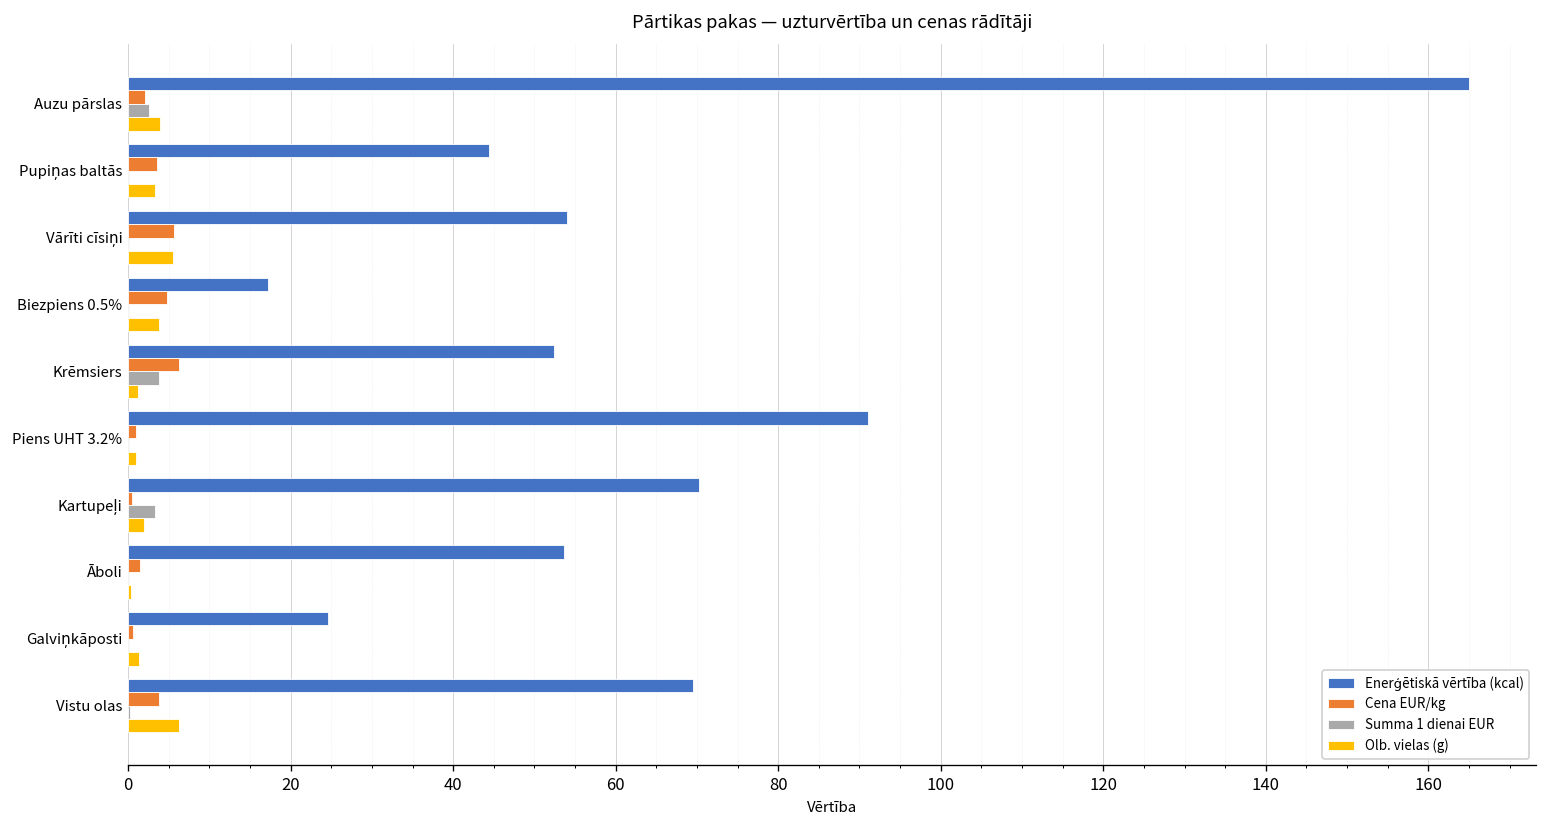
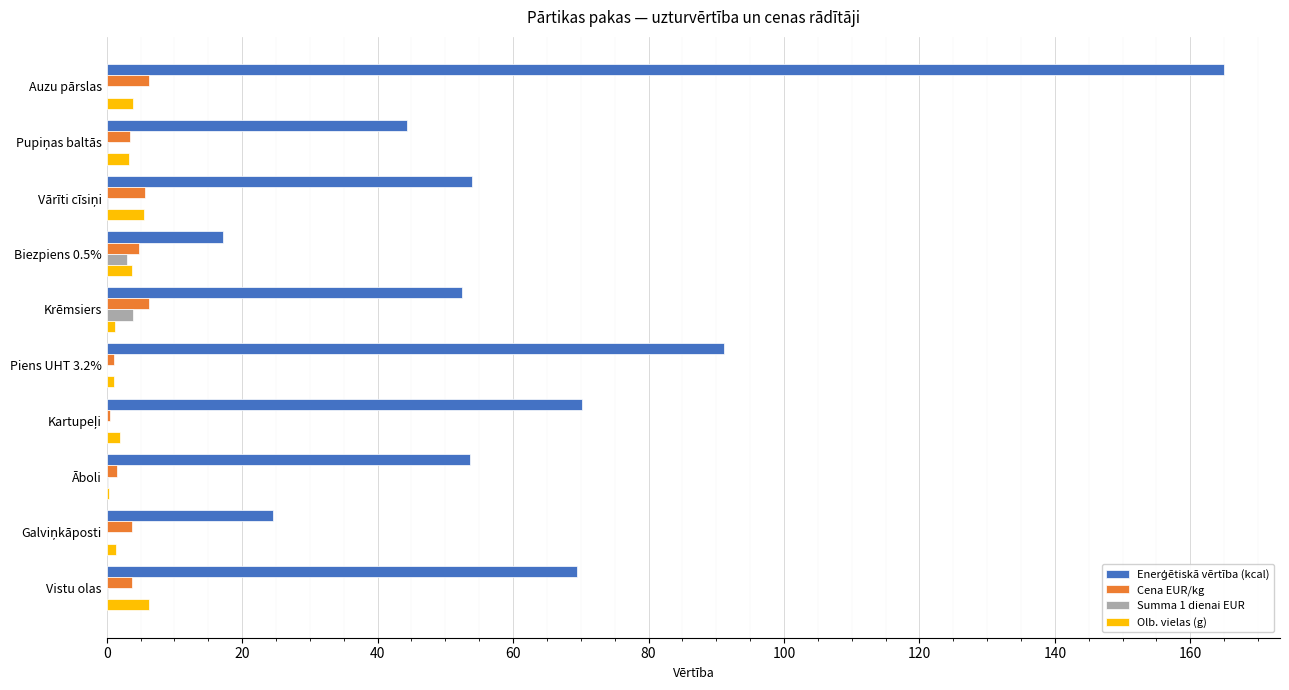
  {
    "Enerģētiskā vērtība (kcal)": {
      "Auzu pārslas": 165,
      "Pupiņas baltās": 44,
      "Vārīti cīsiņi": 54,
      "Biezpiens 0.5%": 17,
      "Krēmsiers": 52,
      "Piens UHT 3.2%": 91,
      "Kartupeļi": 70,
      "Āboli": 54,
      "Galviņkāposti": 25,
      "Vistu olas": 70
    },
    "Cena EUR/kg": {
-     "Auzu pārslas": 2,
+     "Auzu pārslas": 6,
      "Pupiņas baltās": 4,
      "Vārīti cīsiņi": 6,
      "Biezpiens 0.5%": 5,
      "Krēmsiers": 6,
      "Piens UHT 3.2%": 1,
      "Kartupeļi": 1,
      "Āboli": 2,
-     "Galviņkāposti": 1,
+     "Galviņkāposti": 4,
      "Vistu olas": 4
    },
    "Summa 1 dienai EUR": {
-     "Auzu pārslas": 3,
-     "Biezpiens 0.5%": 0,
+     "Auzu pārslas": 0,
+     "Biezpiens 0.5%": 3,
      "Krēmsiers": 4,
-     "Kartupeļi": 3
+     "Kartupeļi": 0
    },
    "Olb. vielas (g)": {
      "Auzu pārslas": 4,
      "Pupiņas baltās": 3,
      "Vārīti cīsiņi": 5,
      "Biezpiens 0.5%": 4,
      "Krēmsiers": 1,
      "Piens UHT 3.2%": 1,
      "Kartupeļi": 2,
      "Galviņkāposti": 1,
      "Vistu olas": 6
    }
  }
